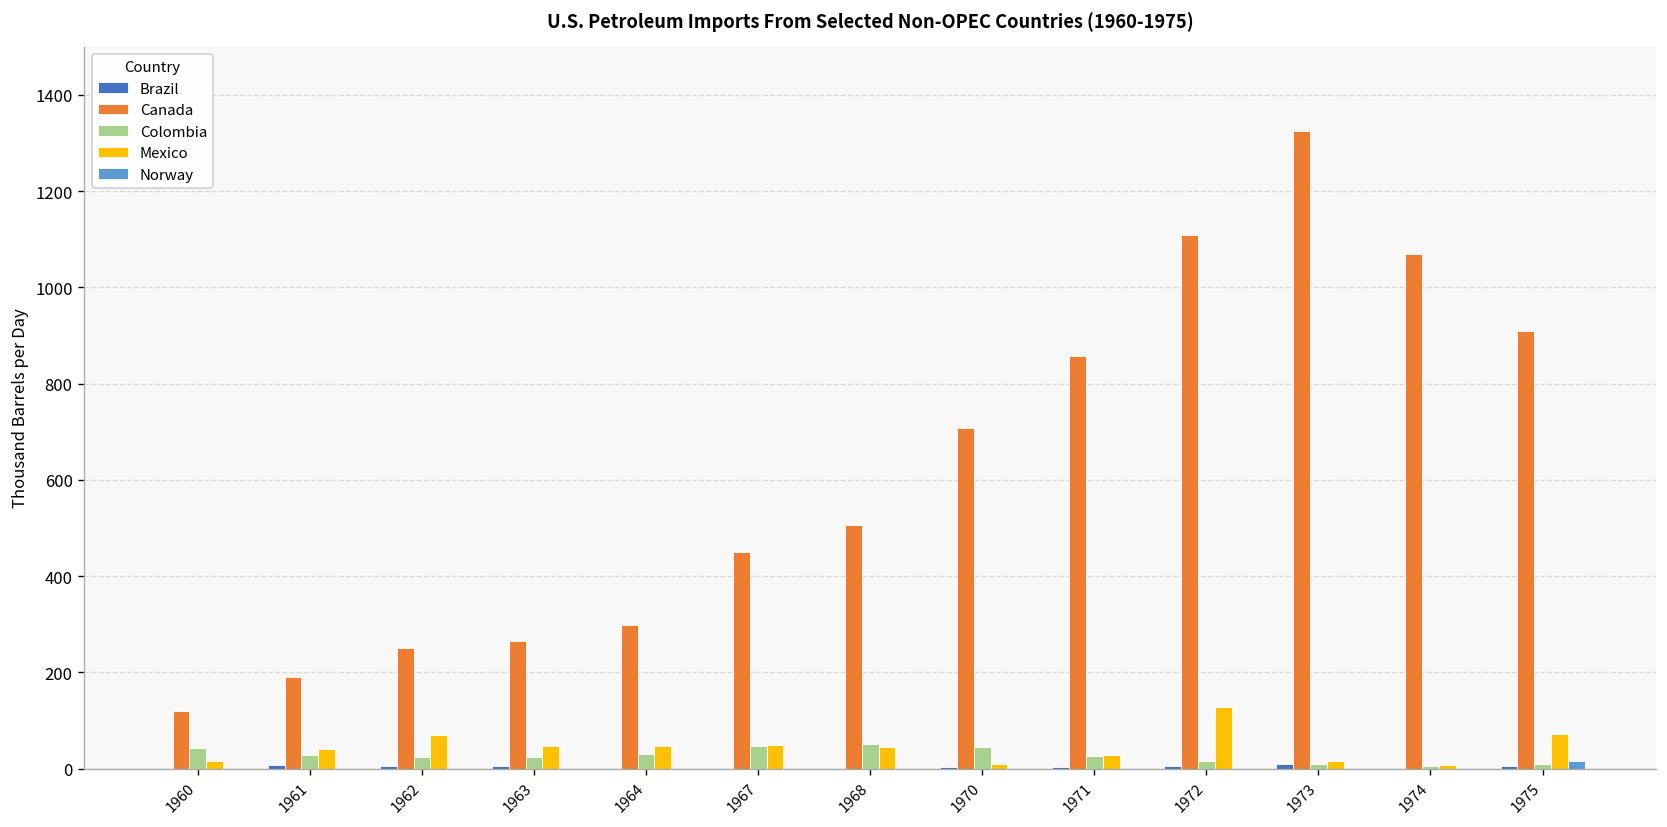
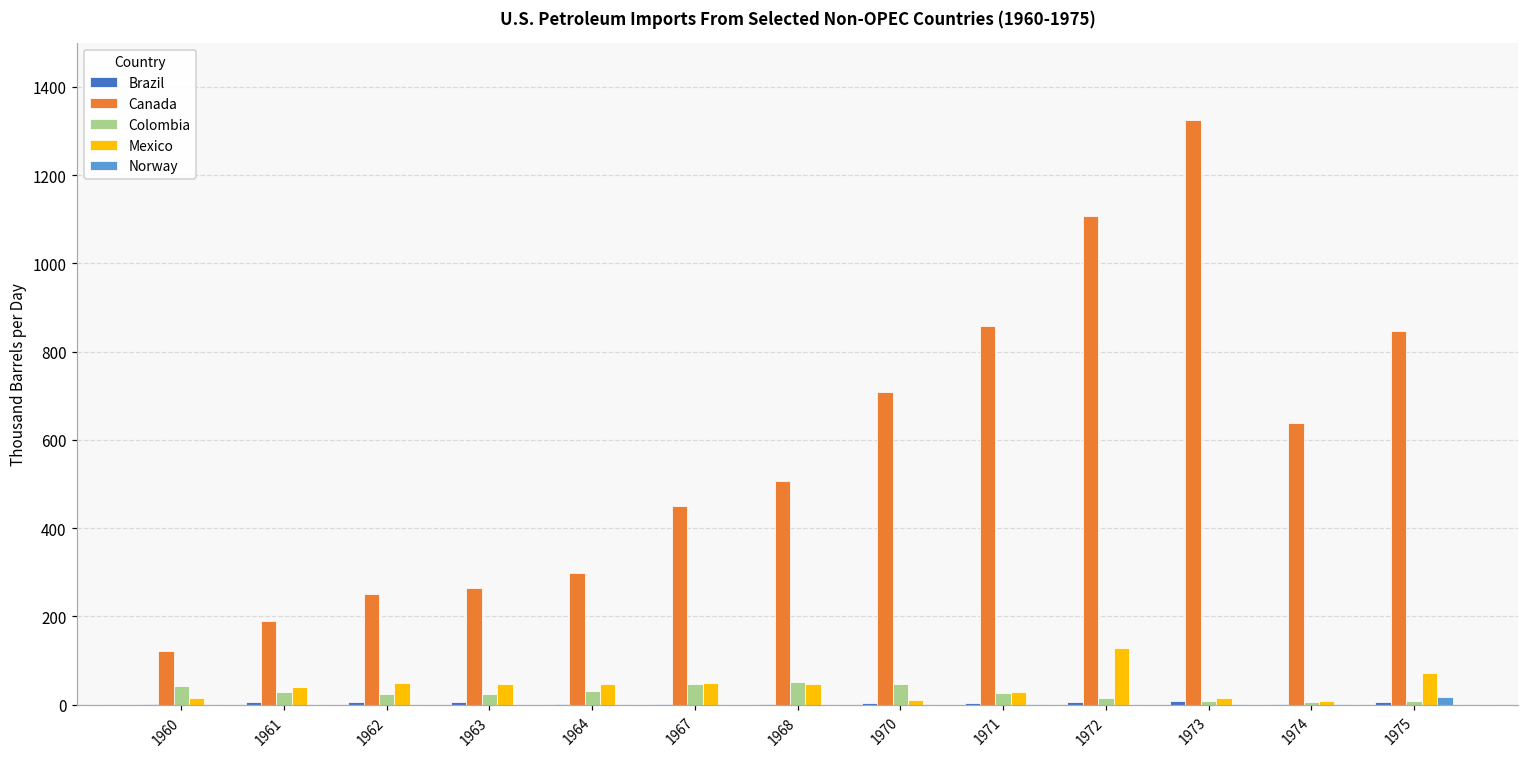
  {
    "Canada": {
      "1960": 120,
      "1961": 190,
      "1962": 250,
      "1963": 270,
      "1964": 300,
      "1967": 450,
      "1968": 510,
      "1970": 710,
      "1971": 860,
      "1972": 1110,
      "1973": 1320,
-     "1974": 1070,
-     "1975": 910
+     "1974": 640,
+     "1975": 850
    },
    "Colombia": {
      "1960": 40,
      "1961": 30,
      "1962": 20,
      "1963": 20,
      "1964": 30,
      "1967": 50,
      "1968": 50,
      "1970": 50,
      "1971": 30,
      "1972": 20,
      "1973": 10,
      "1975": 10
    },
    "Mexico": {
      "1960": 20,
      "1961": 40,
-     "1962": 70,
+     "1962": 50,
      "1963": 50,
      "1964": 50,
      "1967": 50,
      "1968": 50,
      "1970": 10,
      "1971": 30,
      "1972": 130,
      "1973": 20,
      "1974": 10,
      "1975": 70
    }
  }
